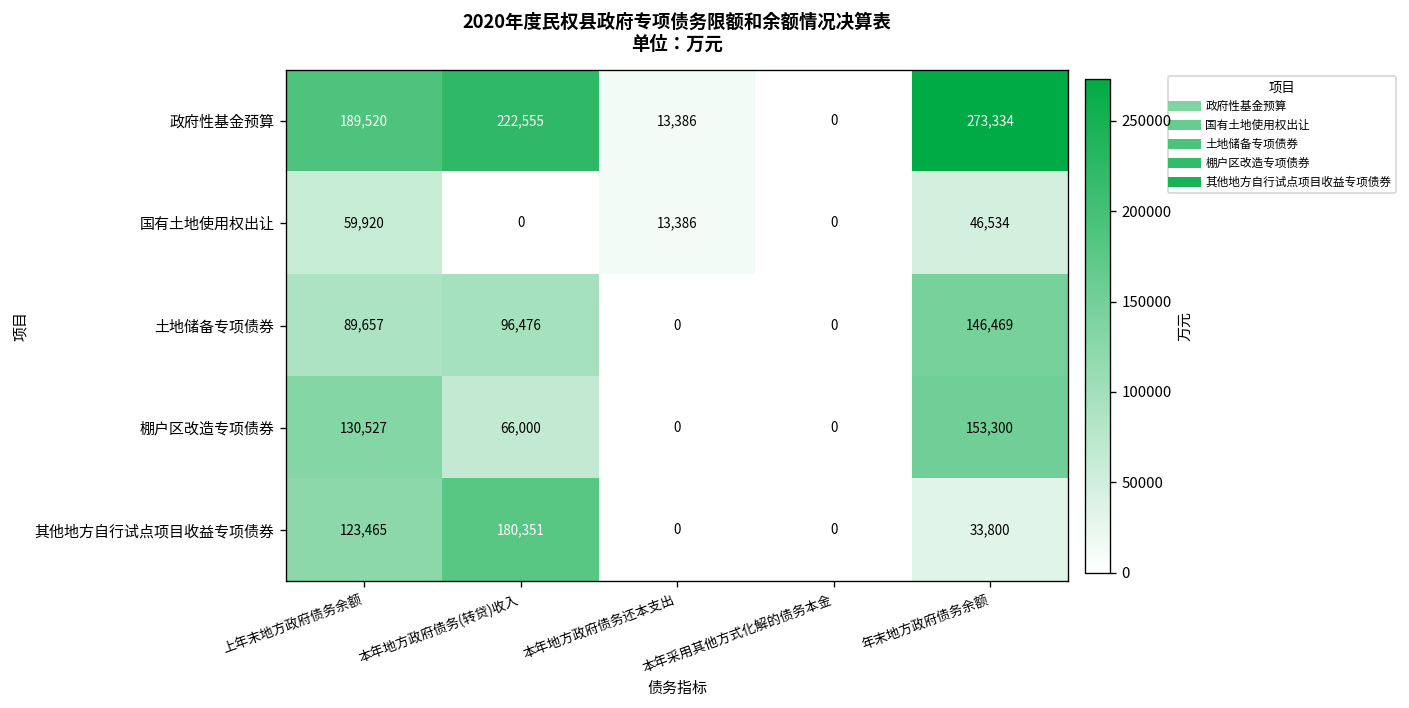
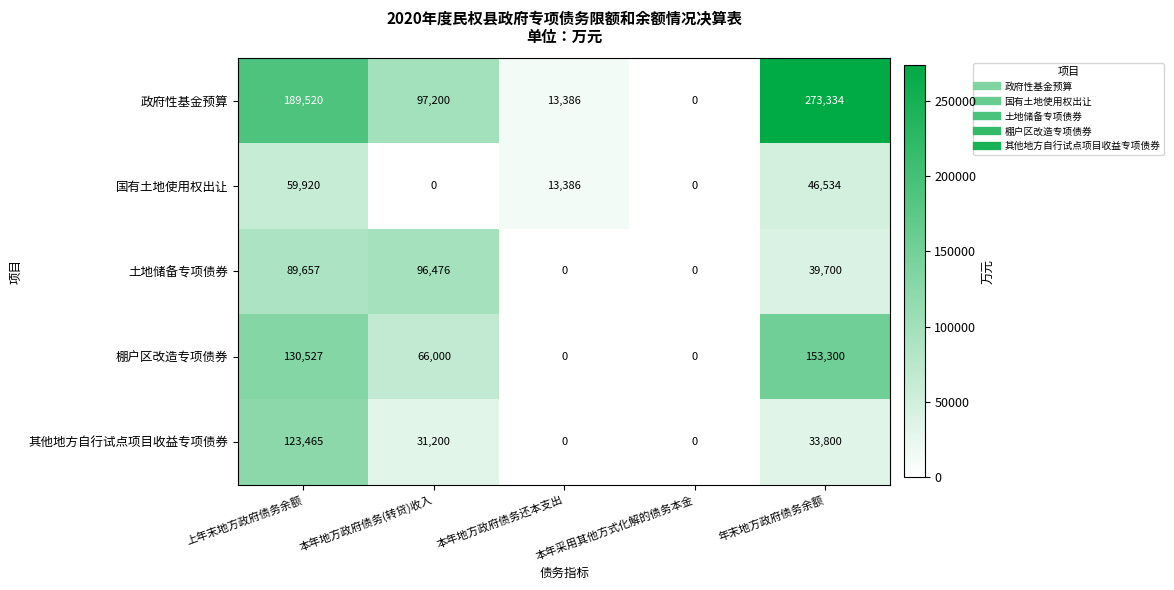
  {
    "政府性基金预算": {
      "上年末地方政府债务余额": "189,520",
-     "本年地方政府债务(转贷)收入": "222,555",
+     "本年地方政府债务(转贷)收入": "97,200",
      "本年地方政府债务还本支出": "13,386",
      "本年采用其他方式化解的债务本金": "0",
      "年末地方政府债务余额": "273,334"
    },
    "国有土地使用权出让": {
      "上年末地方政府债务余额": "59,920",
      "本年地方政府债务(转贷)收入": "0",
      "本年地方政府债务还本支出": "13,386",
      "本年采用其他方式化解的债务本金": "0",
      "年末地方政府债务余额": "46,534"
    },
    "土地储备专项债券": {
      "上年末地方政府债务余额": "89,657",
      "本年地方政府债务(转贷)收入": "96,476",
      "本年地方政府债务还本支出": "0",
      "本年采用其他方式化解的债务本金": "0",
-     "年末地方政府债务余额": "146,469"
+     "年末地方政府债务余额": "39,700"
    },
    "棚户区改造专项债券": {
      "上年末地方政府债务余额": "130,527",
      "本年地方政府债务(转贷)收入": "66,000",
      "本年地方政府债务还本支出": "0",
      "本年采用其他方式化解的债务本金": "0",
      "年末地方政府债务余额": "153,300"
    },
    "其他地方自行试点项目收益专项债券": {
      "上年末地方政府债务余额": "123,465",
-     "本年地方政府债务(转贷)收入": "180,351",
+     "本年地方政府债务(转贷)收入": "31,200",
      "本年地方政府债务还本支出": "0",
      "本年采用其他方式化解的债务本金": "0",
      "年末地方政府债务余额": "33,800"
    }
  }
